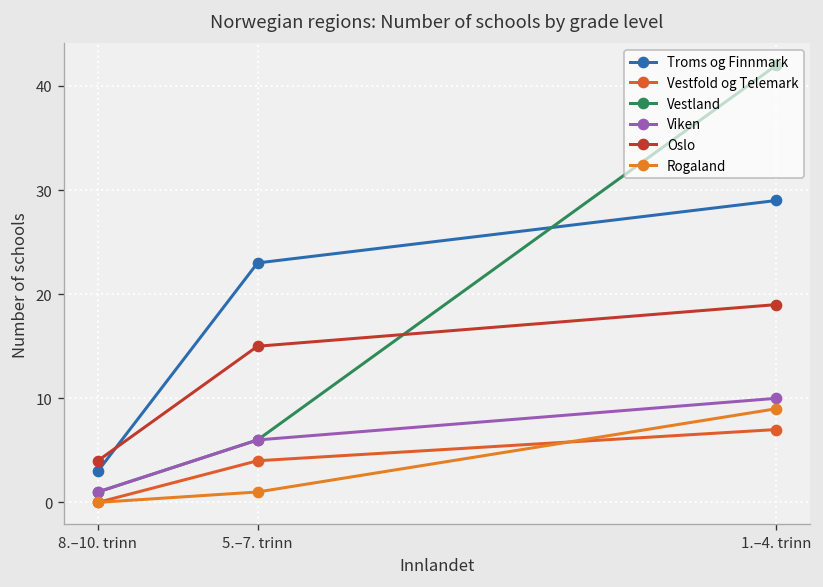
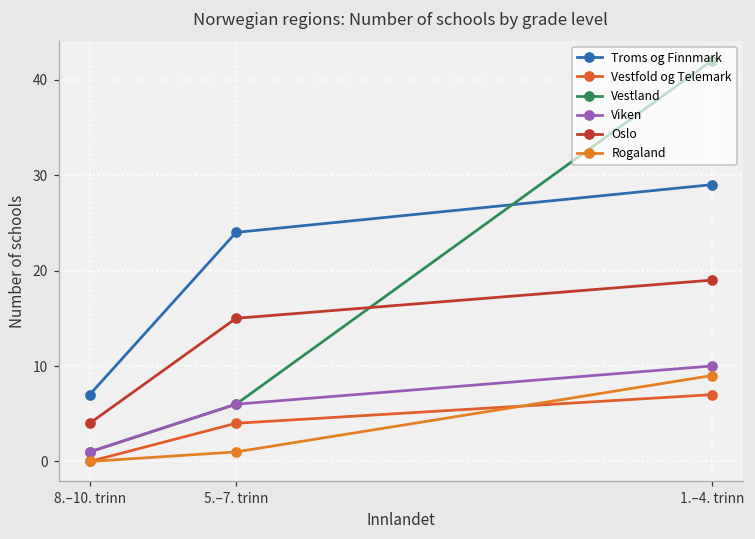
  {
    "Troms og Finnmark": {
-     "8.–10. trinn": 3,
-     "5.–7. trinn": 23,
+     "8.–10. trinn": 7,
+     "5.–7. trinn": 24,
      "1.–4. trinn": 29
    },
    "Viken": {
      "1.–4. trinn": 10
    }
  }
